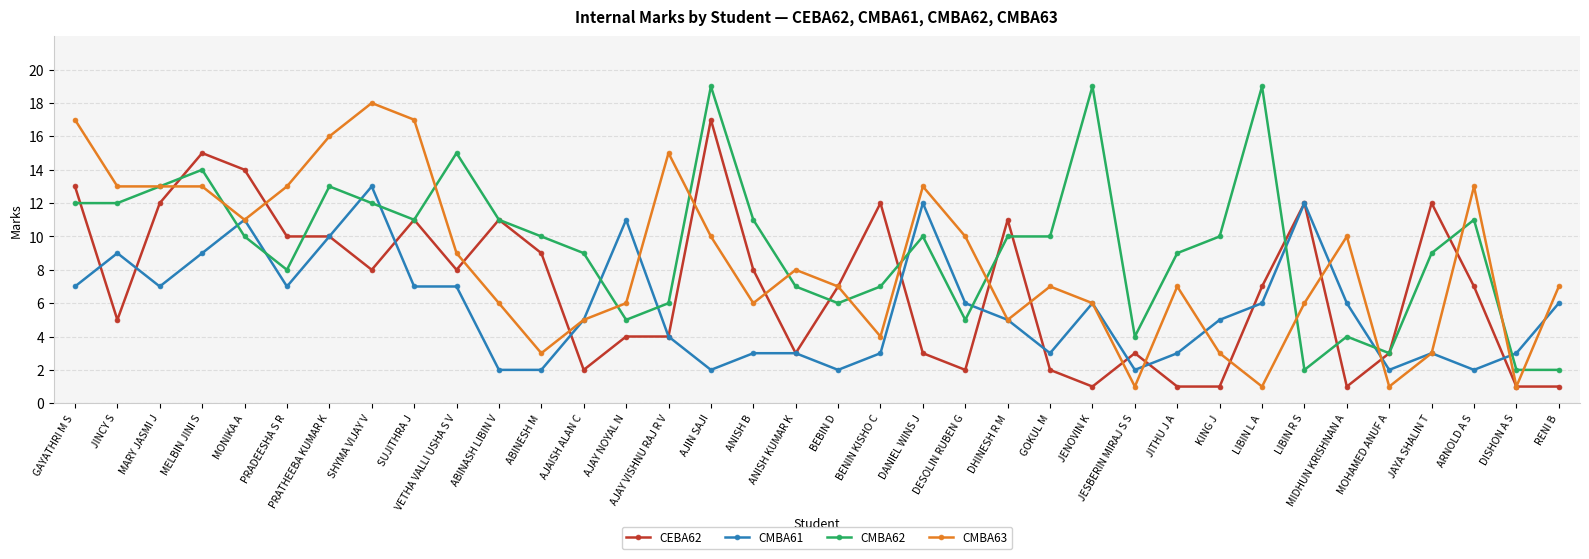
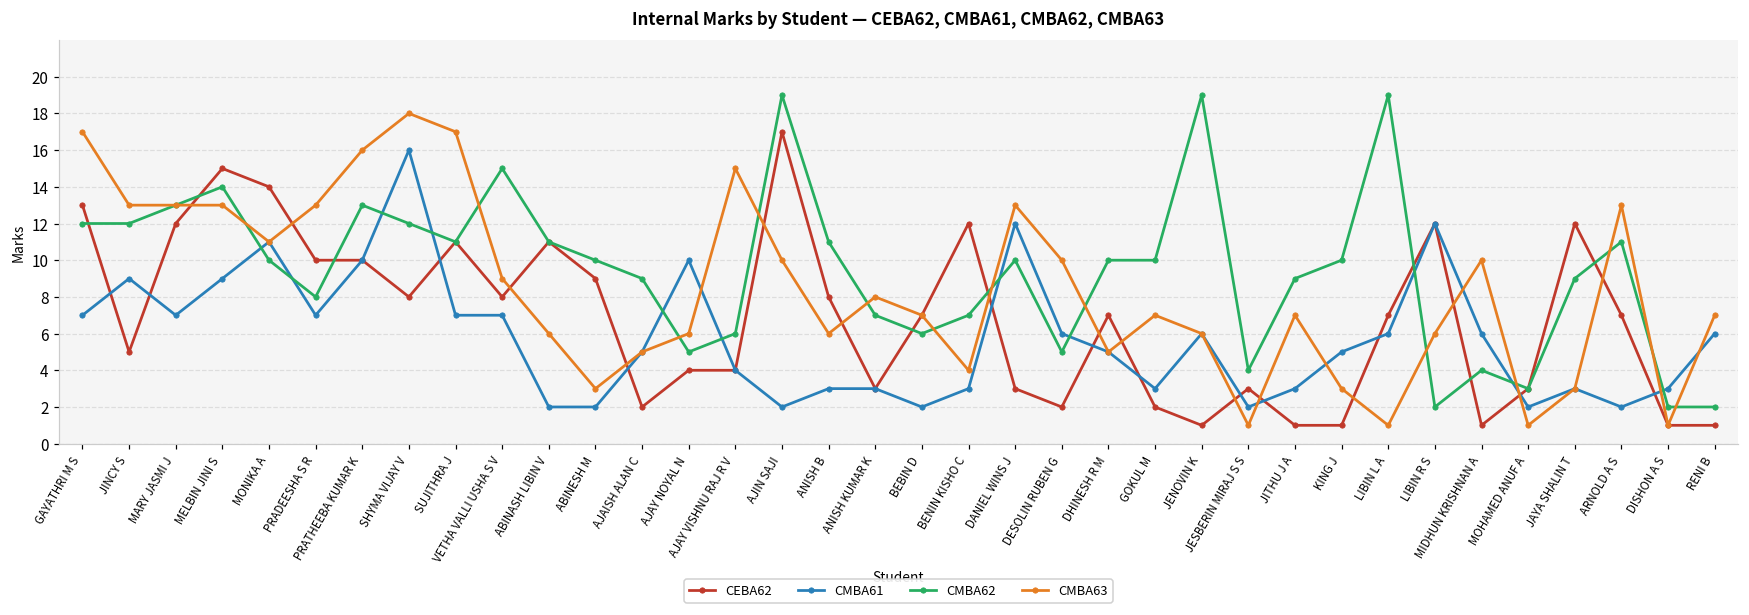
  {
    "CEBA62": {
      "GAYATHRI M S": 13,
      "JINCY S": 5,
      "MARY JASMI J": 12,
      "MELBIN JINI S": 15,
      "MONIKA A": 14,
      "PRADEESHA S R": 10,
      "SHYMA VIJAY V": 8,
      "VETHA VALLI USHA S V": 8,
      "ABINESH M": 9,
      "AJAISH ALAN C": 2,
      "AJAY NOYAL N": 4,
      "AJIN SAJI": 17,
      "ANISH B": 8,
      "BENIN KISHO C": 12,
      "DANIEL WINS J": 3,
      "DESOLIN RUBEN G": 2,
-     "DHINESH R M": 11,
+     "DHINESH R M": 7,
      "GOKUL M": 2,
      "JENOVIN K": 1,
      "JESBERIN MIRAJ S S": 3,
      "JITHU J A": 1,
      "KING J": 1,
      "LIBIN L A": 7,
      "MIDHUN KRISHNAN A": 1,
      "JAYA SHALIN T": 12,
      "ARNOLD A S": 7,
      "RENI B": 1
    },
    "CMBA61": {
      "GAYATHRI M S": 7,
      "JINCY S": 9,
      "MARY JASMI J": 7,
      "MELBIN JINI S": 9,
      "PRADEESHA S R": 7,
-     "SHYMA VIJAY V": 13,
+     "SHYMA VIJAY V": 16,
      "SUJITHRA J": 7,
      "VETHA VALLI USHA S V": 7,
      "ABINASH LIBIN V": 2,
      "ABINESH M": 2,
-     "AJAY NOYAL N": 11,
+     "AJAY NOYAL N": 10,
      "AJIN SAJI": 2,
      "ANISH B": 3,
      "BEBIN D": 2,
      "BENIN KISHO C": 3,
      "DANIEL WINS J": 12,
      "DESOLIN RUBEN G": 6,
      "GOKUL M": 3,
      "JESBERIN MIRAJ S S": 2,
      "JITHU J A": 3,
      "KING J": 5,
      "LIBIN L A": 6,
      "MIDHUN KRISHNAN A": 6,
      "MOHAMED ANUF A": 2,
      "ARNOLD A S": 2,
      "DISHON A S": 3,
      "RENI B": 6
    },
    "CMBA62": {
      "GAYATHRI M S": 12,
      "JINCY S": 12,
      "MELBIN JINI S": 14,
      "MONIKA A": 10,
      "PRADEESHA S R": 8,
      "PRATHEEBA KUMAR K": 13,
      "SHYMA VIJAY V": 12,
      "VETHA VALLI USHA S V": 15,
      "ABINESH M": 10,
      "AJAISH ALAN C": 9,
      "AJAY NOYAL N": 5,
      "AJAY VISHNU RAJ R V": 6,
      "AJIN SAJI": 19,
      "ANISH B": 11,
      "ANISH KUMAR K": 7,
      "BEBIN D": 6,
      "BENIN KISHO C": 7,
      "DANIEL WINS J": 10,
      "DESOLIN RUBEN G": 5,
      "DHINESH R M": 10,
      "GOKUL M": 10,
      "JENOVIN K": 19,
      "JESBERIN MIRAJ S S": 4,
      "JITHU J A": 9,
      "KING J": 10,
      "LIBIN L A": 19,
      "LIBIN R S": 2,
      "MIDHUN KRISHNAN A": 4,
      "JAYA SHALIN T": 9,
      "ARNOLD A S": 11,
      "DISHON A S": 2,
      "RENI B": 2
    },
    "CMBA63": {
      "GAYATHRI M S": 17,
      "JINCY S": 13,
      "MELBIN JINI S": 13,
      "PRADEESHA S R": 13,
      "PRATHEEBA KUMAR K": 16,
      "SHYMA VIJAY V": 18,
      "SUJITHRA J": 17,
      "VETHA VALLI USHA S V": 9,
      "ABINASH LIBIN V": 6,
      "ABINESH M": 3,
      "AJAY NOYAL N": 6,
      "AJAY VISHNU RAJ R V": 15,
      "AJIN SAJI": 10,
      "ANISH B": 6,
      "ANISH KUMAR K": 8,
      "BENIN KISHO C": 4,
      "DANIEL WINS J": 13,
      "DESOLIN RUBEN G": 10,
      "GOKUL M": 7,
      "JESBERIN MIRAJ S S": 1,
      "JITHU J A": 7,
      "KING J": 3,
      "LIBIN L A": 1,
      "LIBIN R S": 6,
      "MIDHUN KRISHNAN A": 10,
      "MOHAMED ANUF A": 1,
      "ARNOLD A S": 13,
      "RENI B": 7
    }
  }
